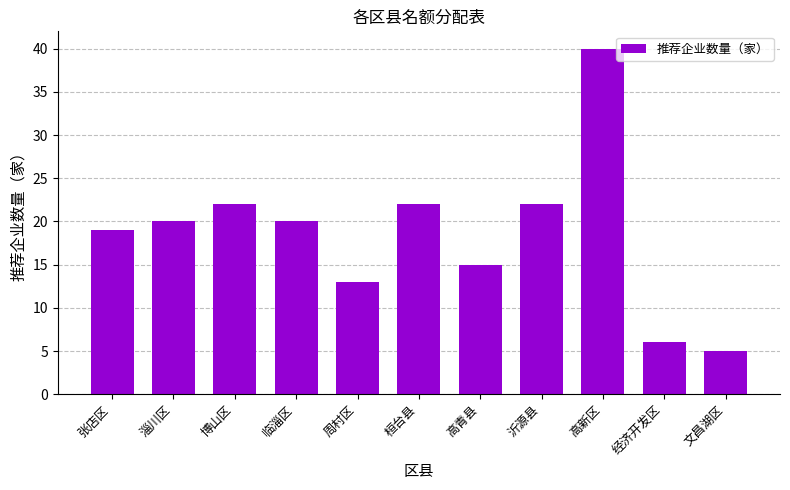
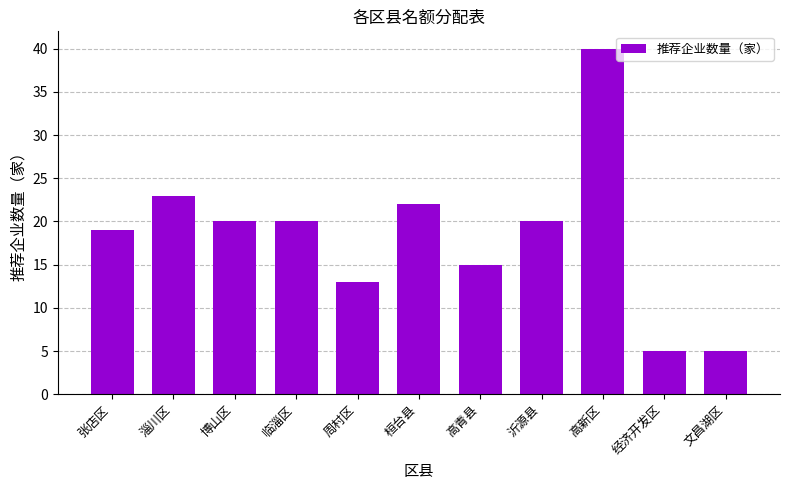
  {
    "张店区": 19,
-   "淄川区": 20,
-   "博山区": 22,
+   "淄川区": 23,
+   "博山区": 20,
    "临淄区": 20,
    "周村区": 13,
    "桓台县": 22,
    "高青县": 15,
-   "沂源县": 22,
+   "沂源县": 20,
    "高新区": 40,
-   "经济开发区": 6,
+   "经济开发区": 5,
    "文昌湖区": 5
  }
